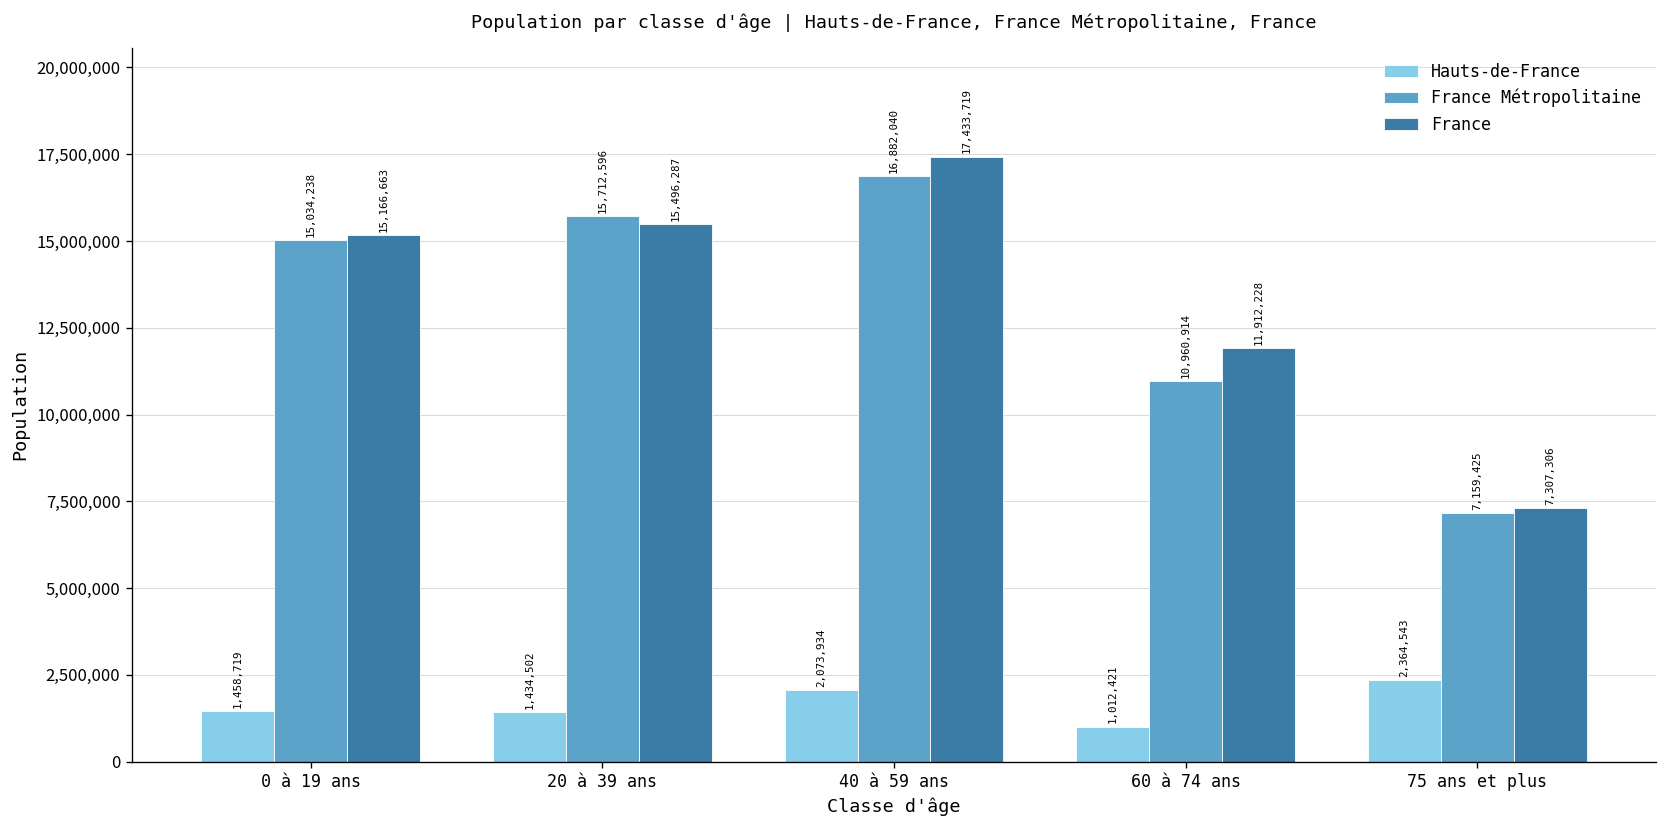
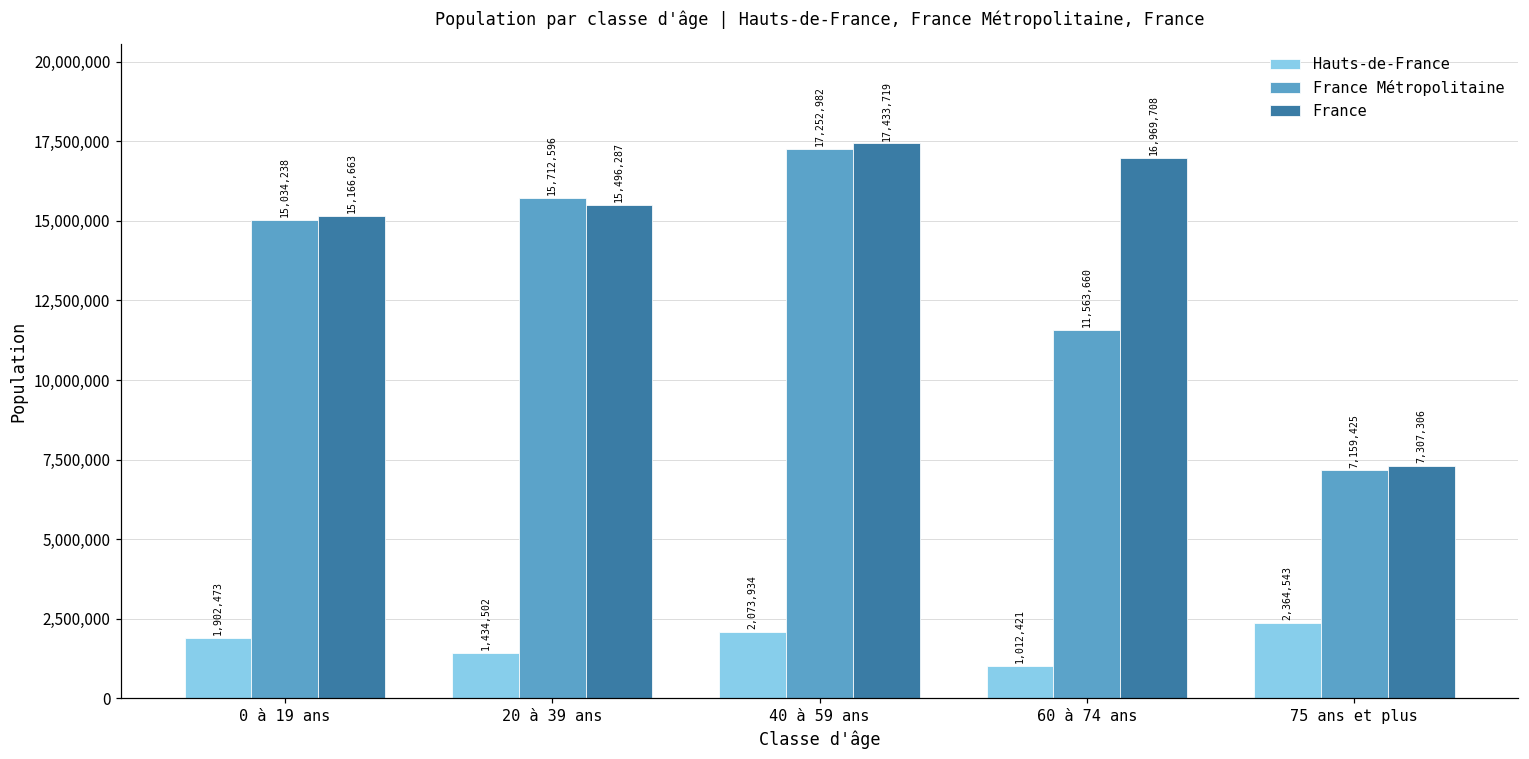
  {
    "Hauts-de-France": {
-     "0 à 19 ans": "1,458,719",
+     "0 à 19 ans": "1,902,473",
      "20 à 39 ans": "1,434,502",
      "40 à 59 ans": "2,073,934",
      "60 à 74 ans": "1,012,421",
      "75 ans et plus": "2,364,543"
    },
    "France Métropolitaine": {
      "0 à 19 ans": "15,034,238",
      "20 à 39 ans": "15,712,596",
-     "40 à 59 ans": "16,882,040",
-     "60 à 74 ans": "10,960,914",
+     "40 à 59 ans": "17,252,982",
+     "60 à 74 ans": "11,563,660",
      "75 ans et plus": "7,159,425"
    },
    "France": {
      "0 à 19 ans": "15,166,663",
      "20 à 39 ans": "15,496,287",
      "40 à 59 ans": "17,433,719",
-     "60 à 74 ans": "11,912,228",
+     "60 à 74 ans": "16,969,708",
      "75 ans et plus": "7,307,306"
    }
  }
